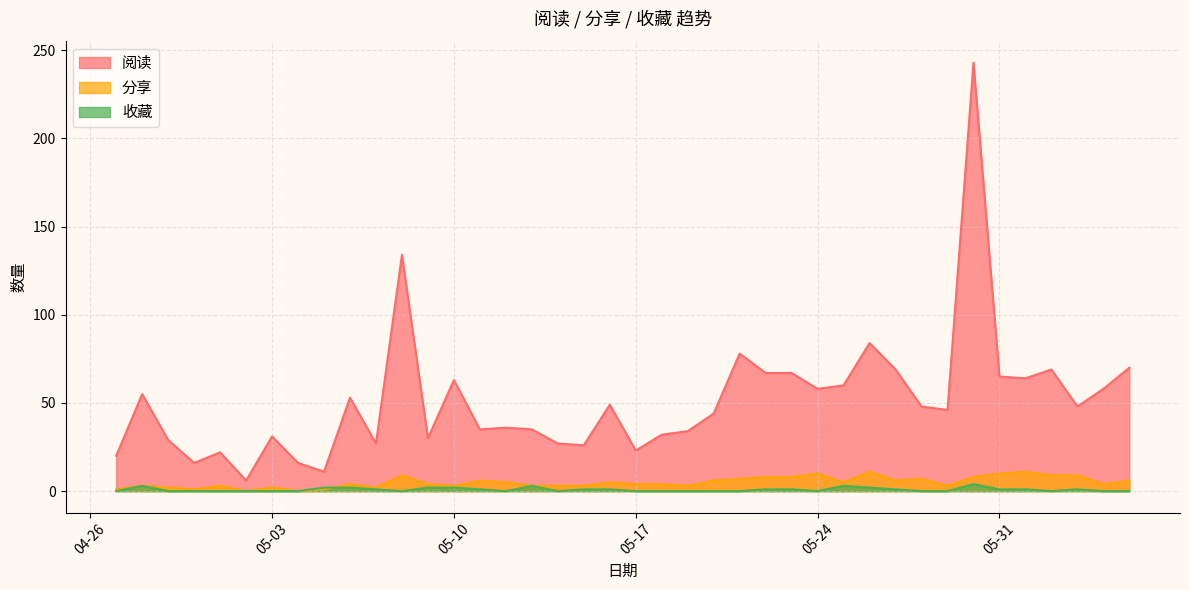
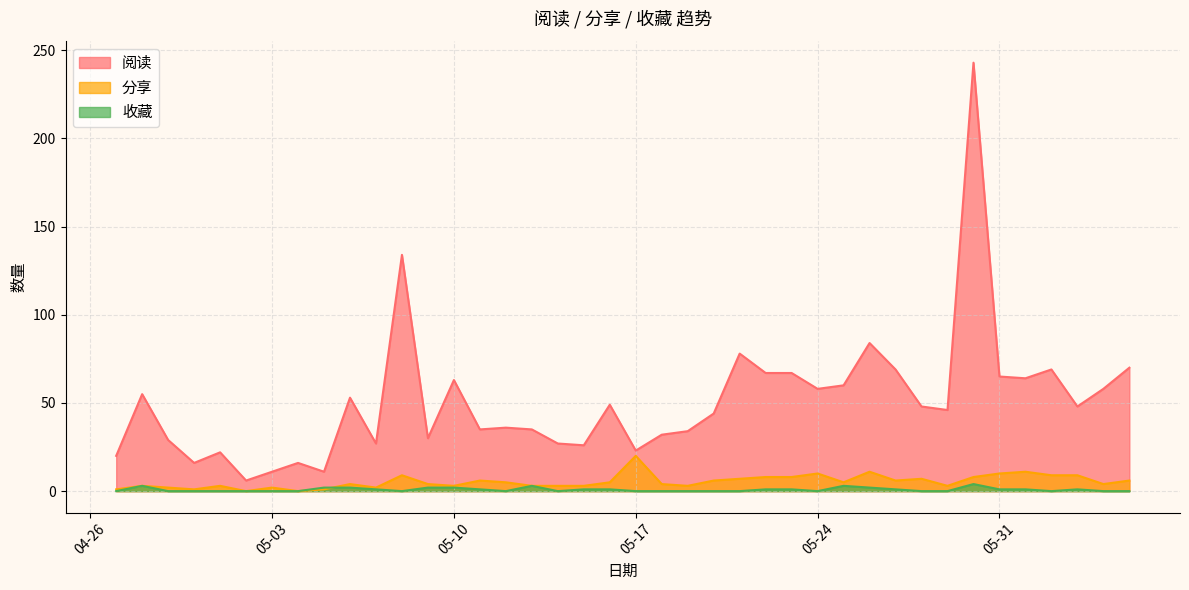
  {
    "阅读": {
-     "05-03": 31,
+     "05-03": 11,
      "05-10": 63,
      "05-17": 23,
      "05-24": 58,
      "05-31": 65
    },
    "分享": {
      "05-03": 2,
-     "05-17": 4,
+     "05-17": 20,
      "05-24": 10,
      "05-31": 10
    },
    "收藏": {
      "05-03": 0,
      "05-17": 0,
      "05-24": 0,
      "05-31": 1
    }
  }
